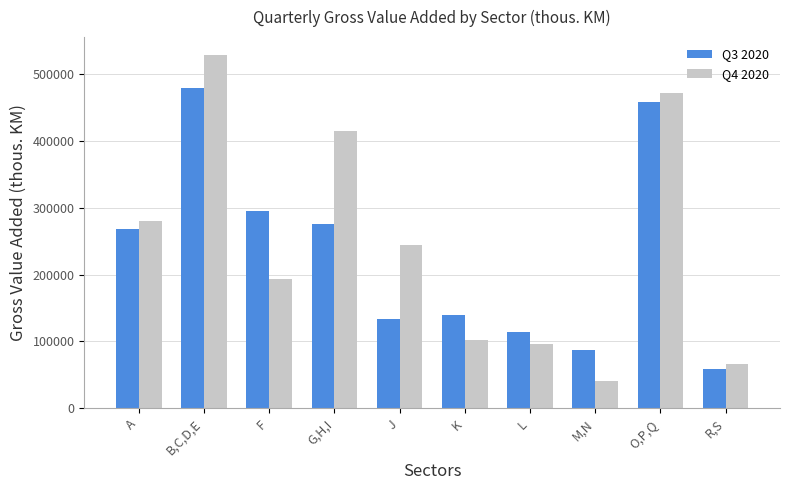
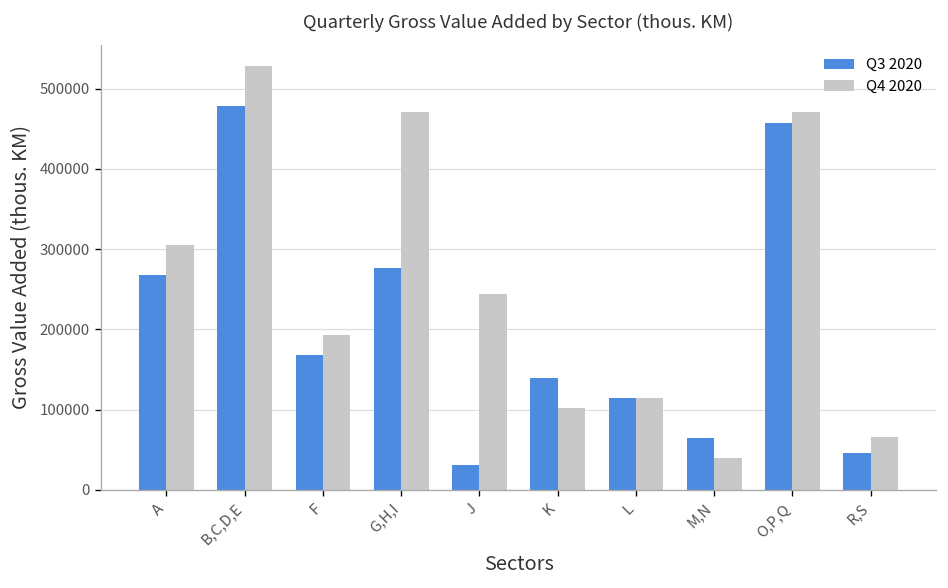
  {
    "Q3 2020": {
      "A": 270000,
      "B,C,D,E": 480000,
-     "F": 300000,
+     "F": 170000,
      "G,H,I": 280000,
-     "J": 130000,
+     "J": 30000,
      "K": 140000,
      "L": 110000,
-     "M,N": 90000,
+     "M,N": 60000,
      "O,P,Q": 460000,
-     "R,S": 60000
+     "R,S": 50000
    },
    "Q4 2020": {
-     "A": 280000,
+     "A": 300000,
      "B,C,D,E": 530000,
      "F": 190000,
-     "G,H,I": 410000,
+     "G,H,I": 470000,
      "J": 240000,
      "K": 100000,
-     "L": 100000,
+     "L": 110000,
      "M,N": 40000,
      "O,P,Q": 470000,
      "R,S": 70000
    }
  }
